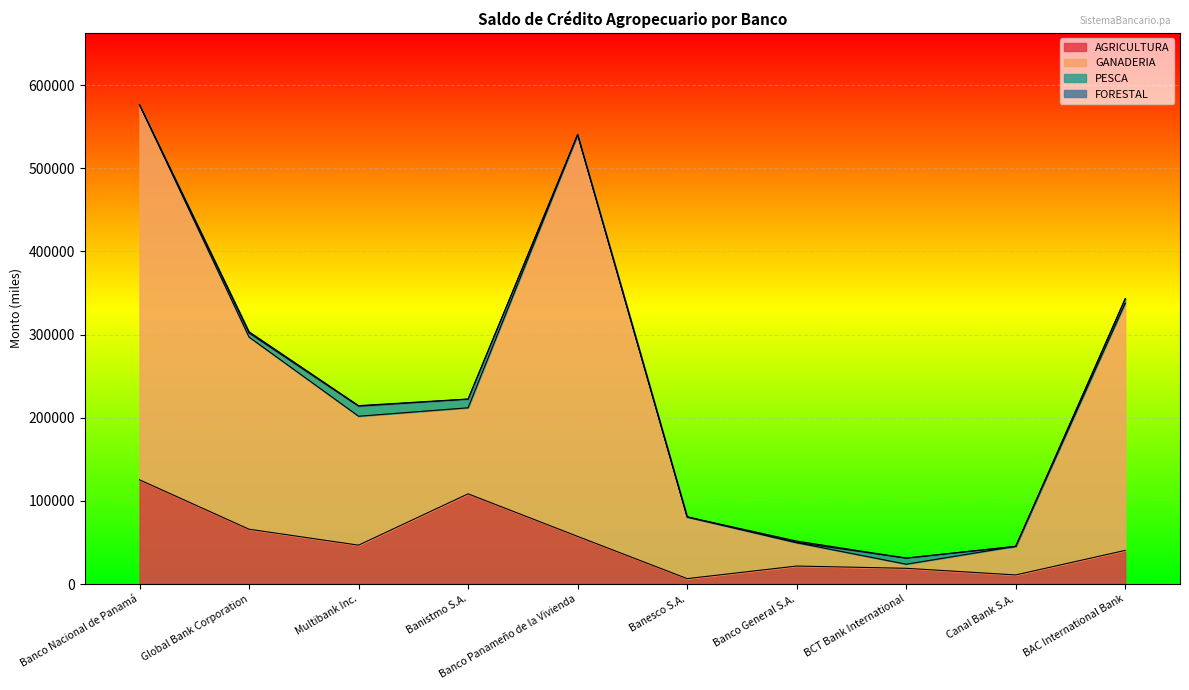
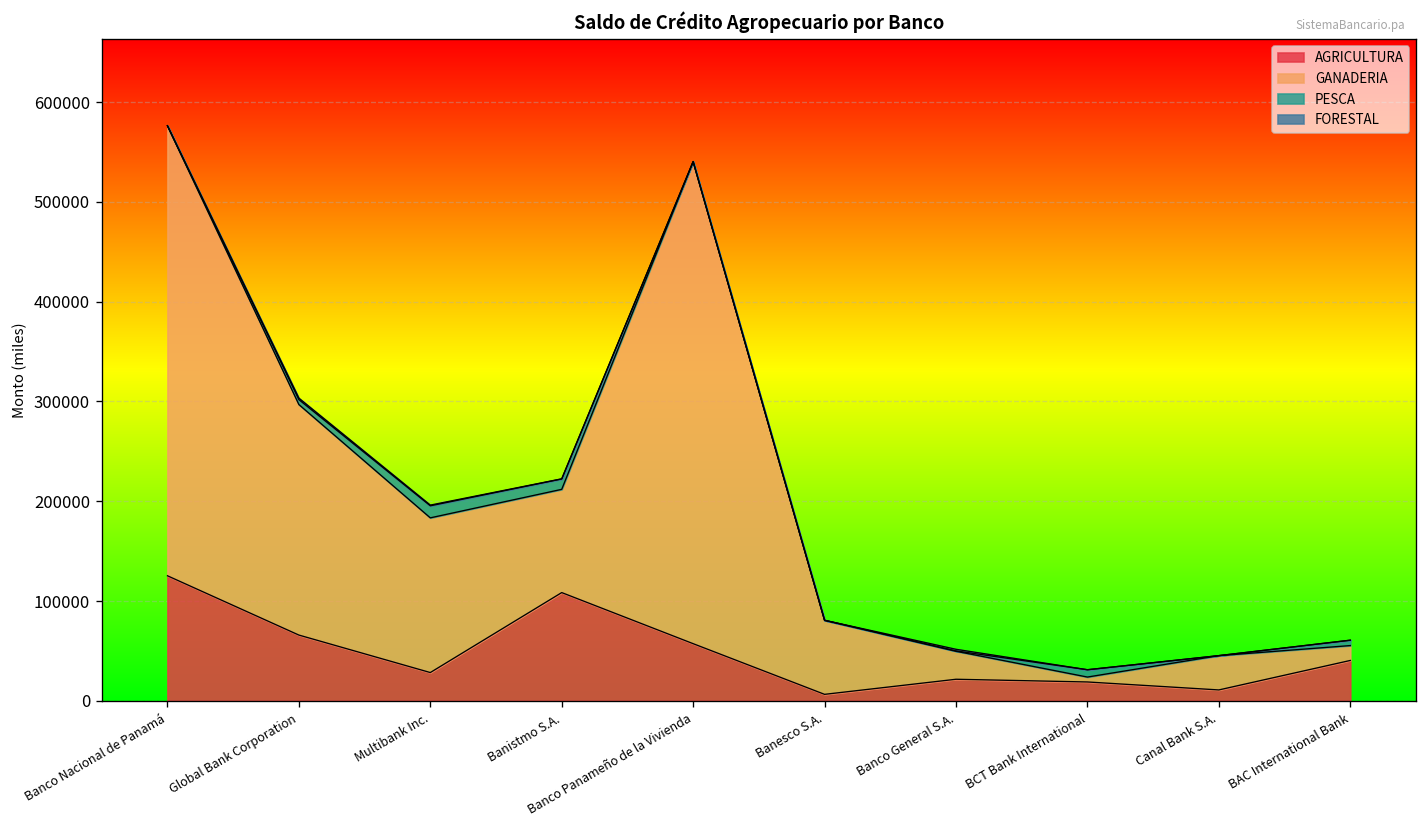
  {
    "AGRICULTURA": {
      "Banco Nacional de Panamá": 130000,
      "Global Bank Corporation": 70000,
-     "Multibank Inc.": 50000,
+     "Multibank Inc.": 30000,
      "Banistmo S.A.": 110000,
      "Banco Panameño de la Vivienda": 60000,
      "Banesco S.A.": 10000,
      "Banco General S.A.": 20000,
      "BCT Bank International": 20000,
      "Canal Bank S.A.": 10000,
      "BAC International Bank": 40000
    },
    "GANADERIA": {
      "Global Bank Corporation": 230000,
      "Multibank Inc.": 150000,
      "Banistmo S.A.": 100000,
      "BCT Bank International": 0,
-     "BAC International Bank": 300000
+     "BAC International Bank": 10000
    }
  }
